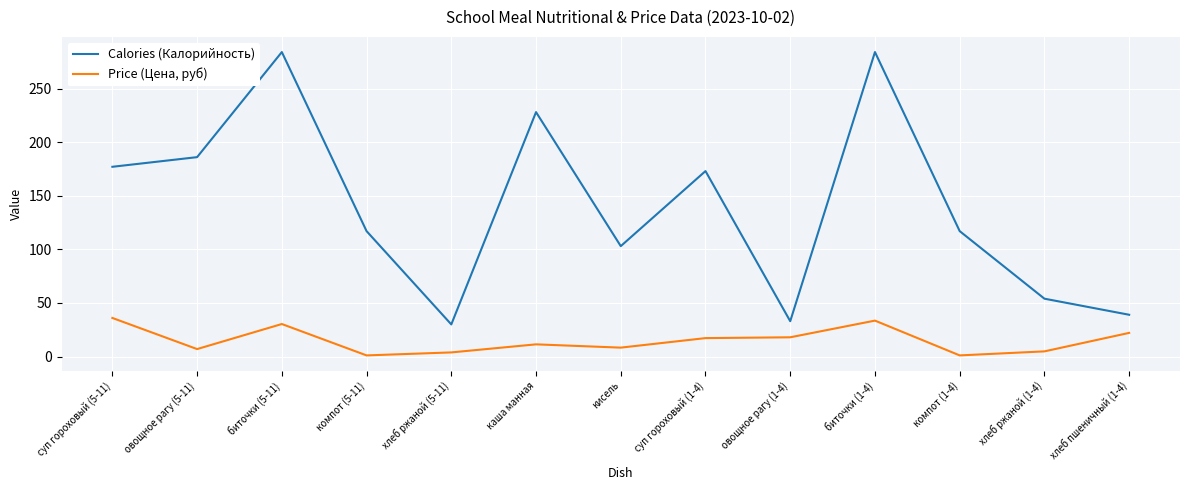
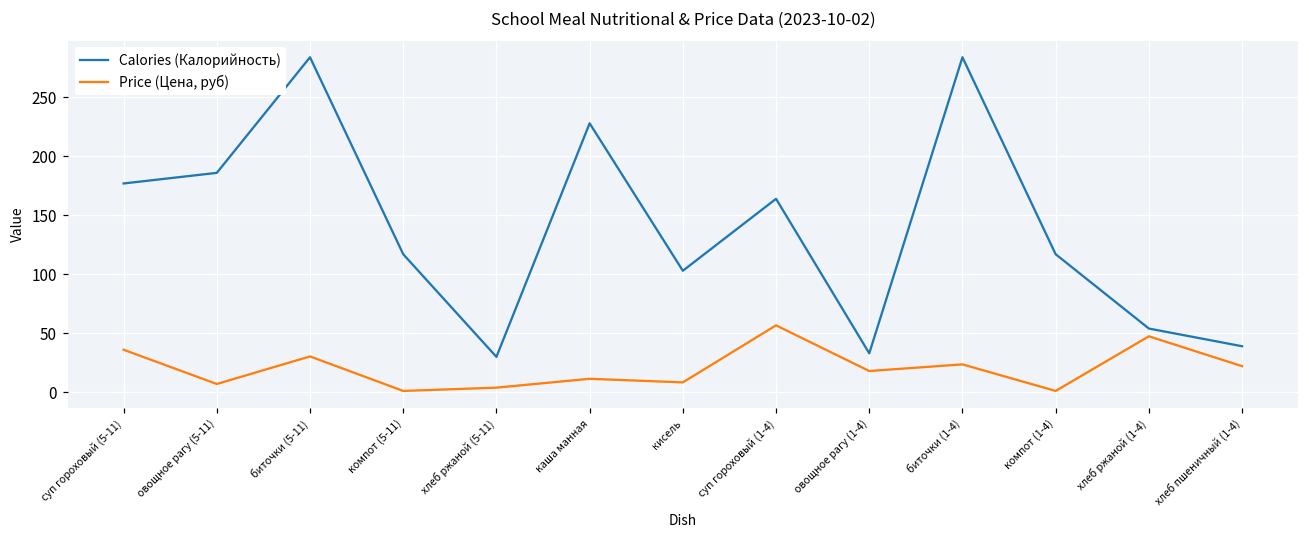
  {
    "Calories (Калорийность)": {
      "суп гороховый (5-11)": 177,
      "овощное рагу (5-11)": 186,
      "биточки (5-11)": 284,
      "компот (5-11)": 117,
      "хлеб ржаной (5-11)": 30,
      "каша манная": 228,
      "кисель": 103,
-     "суп гороховый (1-4)": 173,
+     "суп гороховый (1-4)": 164,
      "овощное рагу (1-4)": 33,
      "биточки (1-4)": 284,
      "компот (1-4)": 117,
      "хлеб ржаной (1-4)": 54,
      "хлеб пшеничный (1-4)": 39
    },
    "Price (Цена, руб)": {
      "суп гороховый (5-11)": 36,
      "овощное рагу (5-11)": 7,
      "биточки (5-11)": 30,
      "компот (5-11)": 1,
      "хлеб ржаной (5-11)": 4,
      "каша манная": 11,
      "кисель": 8,
-     "суп гороховый (1-4)": 17,
+     "суп гороховый (1-4)": 57,
      "овощное рагу (1-4)": 18,
-     "биточки (1-4)": 34,
+     "биточки (1-4)": 24,
      "компот (1-4)": 1,
-     "хлеб ржаной (1-4)": 5,
+     "хлеб ржаной (1-4)": 47,
      "хлеб пшеничный (1-4)": 22
    }
  }
